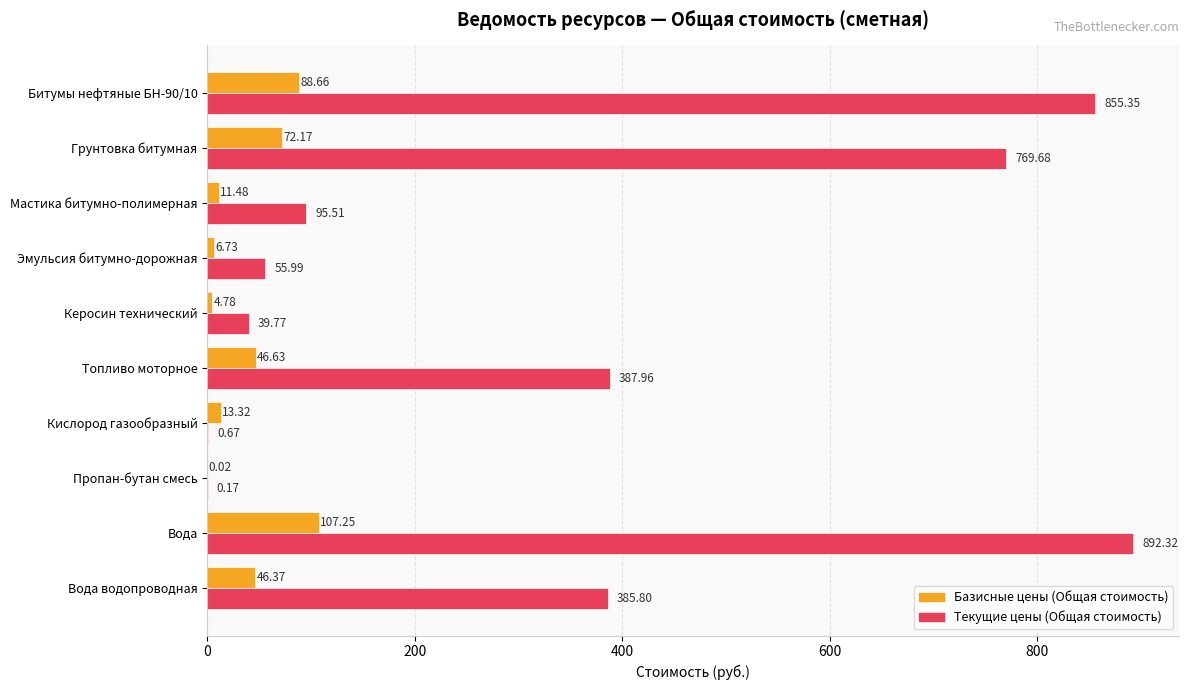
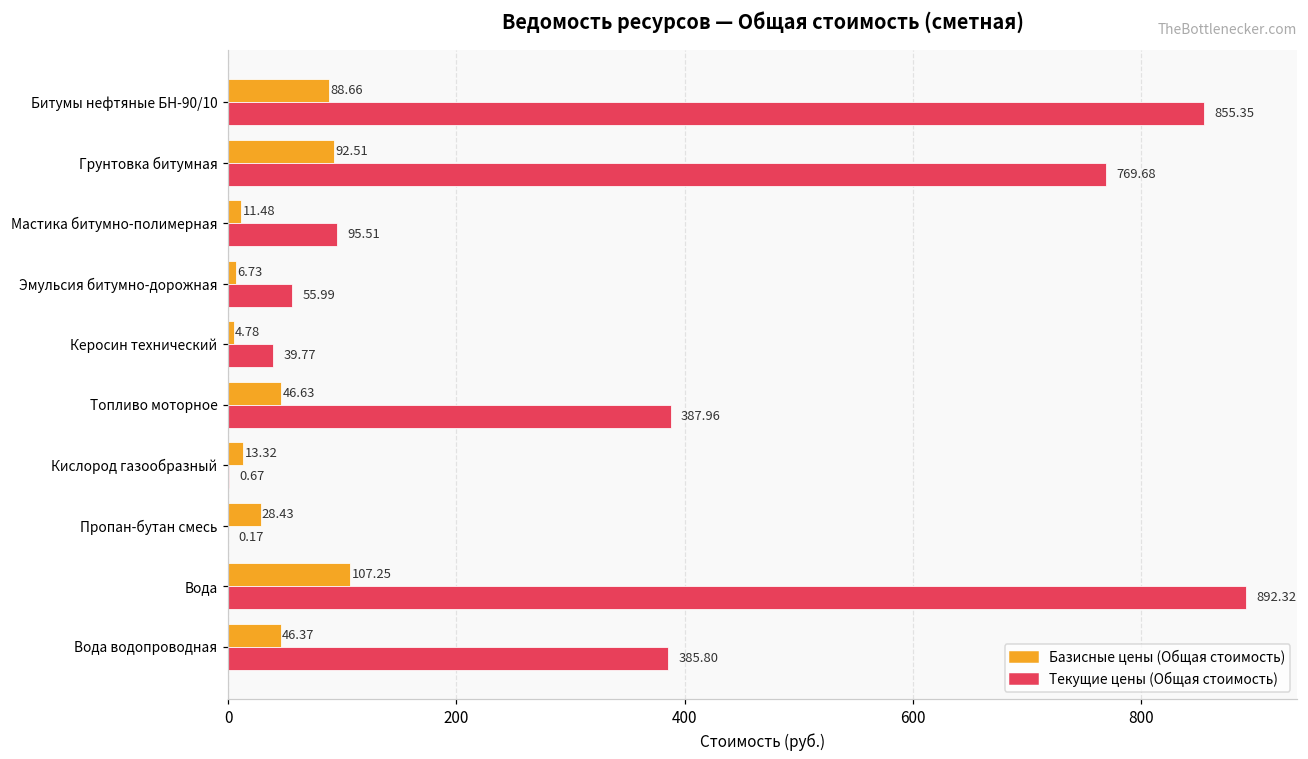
  {
    "Базисные цены (Общая стоимость)": {
      "Битумы нефтяные БН-90/10": 88.66,
-     "Грунтовка битумная": 72.17,
+     "Грунтовка битумная": 92.51,
      "Мастика битумно-полимерная": 11.48,
      "Эмульсия битумно-дорожная": 6.73,
      "Керосин технический": 4.78,
      "Топливо моторное": 46.63,
      "Кислород газообразный": 13.32,
-     "Пропан-бутан смесь": 0.02,
+     "Пропан-бутан смесь": 28.43,
      "Вода": 107.25,
      "Вода водопроводная": 46.37
    },
    "Текущие цены (Общая стоимость)": {
      "Битумы нефтяные БН-90/10": 855.35,
      "Грунтовка битумная": 769.68,
      "Мастика битумно-полимерная": 95.51,
      "Эмульсия битумно-дорожная": 55.99,
      "Керосин технический": 39.77,
      "Топливо моторное": 387.96,
      "Кислород газообразный": 0.67,
      "Пропан-бутан смесь": 0.17,
      "Вода": 892.32,
      "Вода водопроводная": 385.80
    }
  }
